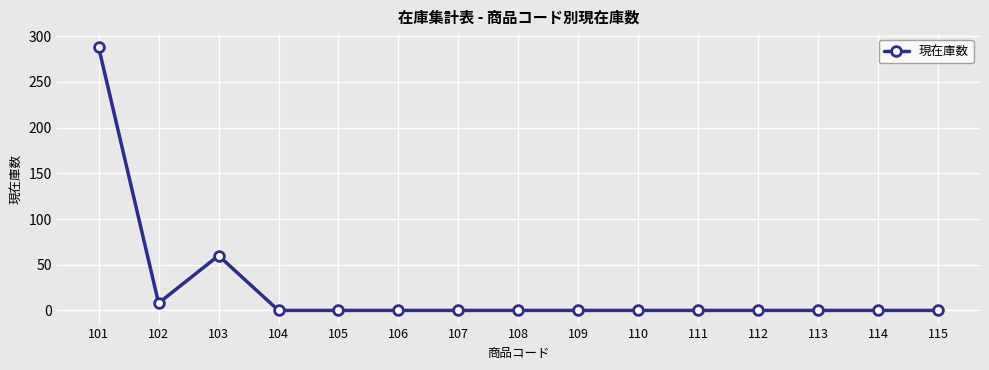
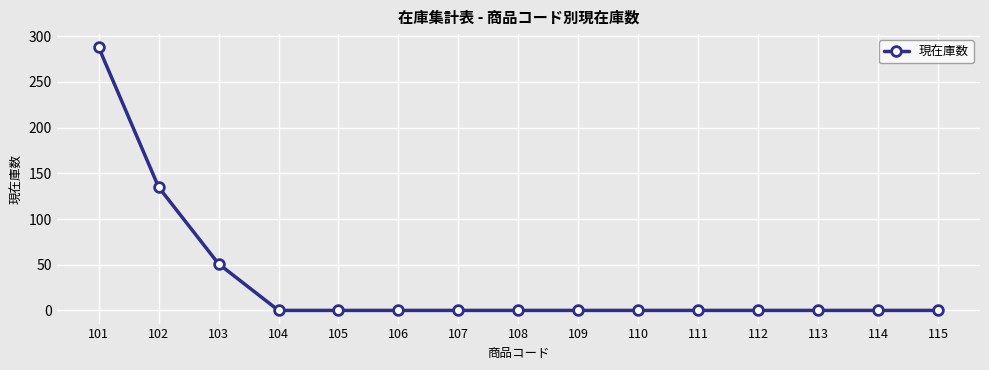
  {
    "101": 290,
-   "102": 10,
-   "103": 60,
+   "102": 140,
+   "103": 50,
    "104": 0,
    "105": 0,
    "106": 0,
    "107": 0,
    "108": 0,
    "109": 0,
    "110": 0,
    "111": 0,
    "112": 0,
    "113": 0,
    "114": 0,
    "115": 0
  }
